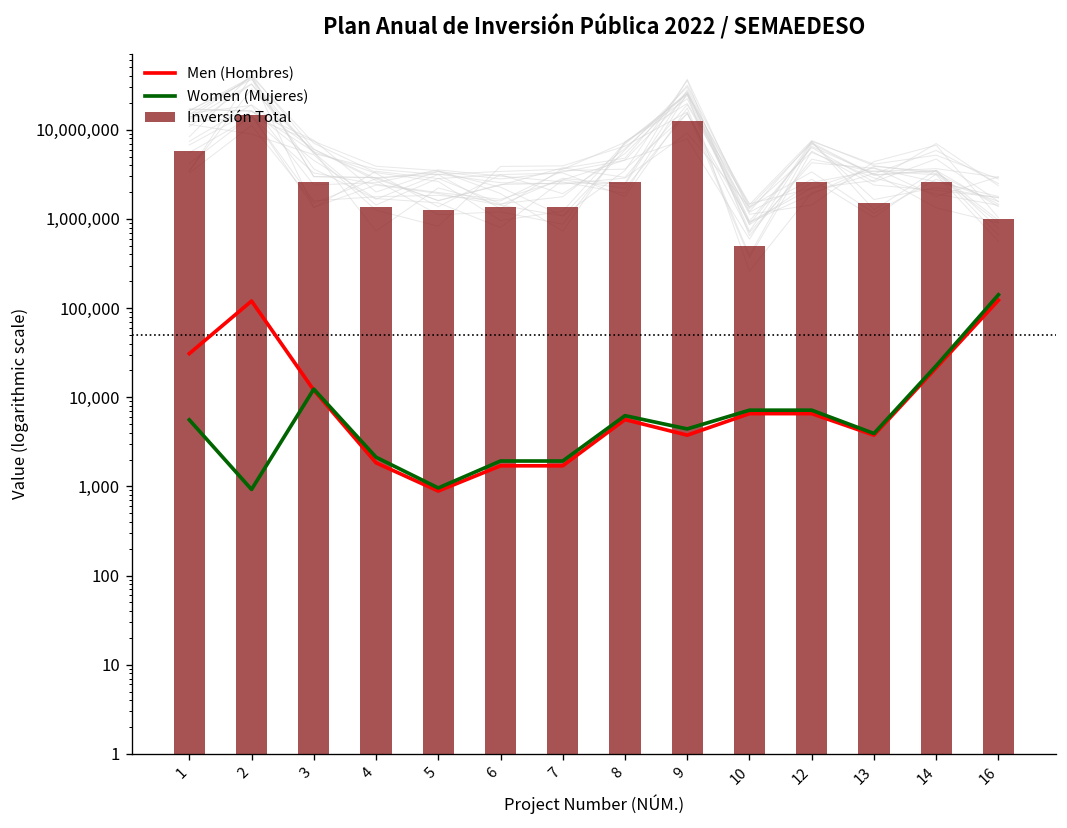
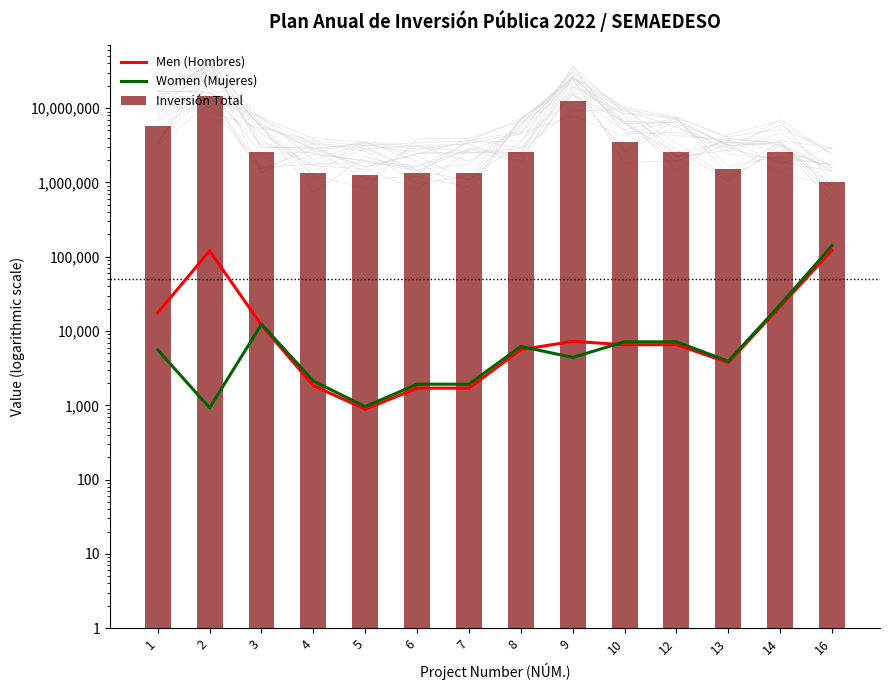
  {
    "Inversión Total": {
      "1": "6,000,000",
      "2": "15,000,000",
      "3": "2,600,000",
      "4": "1,400,000",
      "5": "1,300,000",
      "6": "1,400,000",
      "7": "1,400,000",
      "8": "2,600,000",
      "9": "13,000,000",
-     "10": "500,000",
+     "10": "4,000,000",
      "12": "2,600,000",
      "13": "1,500,000",
      "14": "2,600,000",
      "16": "1,000,000"
    },
    "Men (Hombres)": {
-     "1": "31,000",
+     "1": "18,000",
      "2": "120,000",
      "4": "1,800",
      "5": "900",
      "6": "1,700",
      "7": "1,700",
      "8": "6,000",
-     "9": "4,000",
+     "9": "7,000",
      "10": "7,000",
      "12": "7,000",
      "16": "120,000"
    },
    "Women (Mujeres)": {
      "1": "6,000",
      "2": "900",
      "4": "2,100",
      "5": "1,000",
      "6": "1,900",
      "7": "1,900",
      "8": "6,000",
      "9": "4,000",
      "10": "7,000",
      "12": "7,000",
      "16": "140,000"
    }
  }
